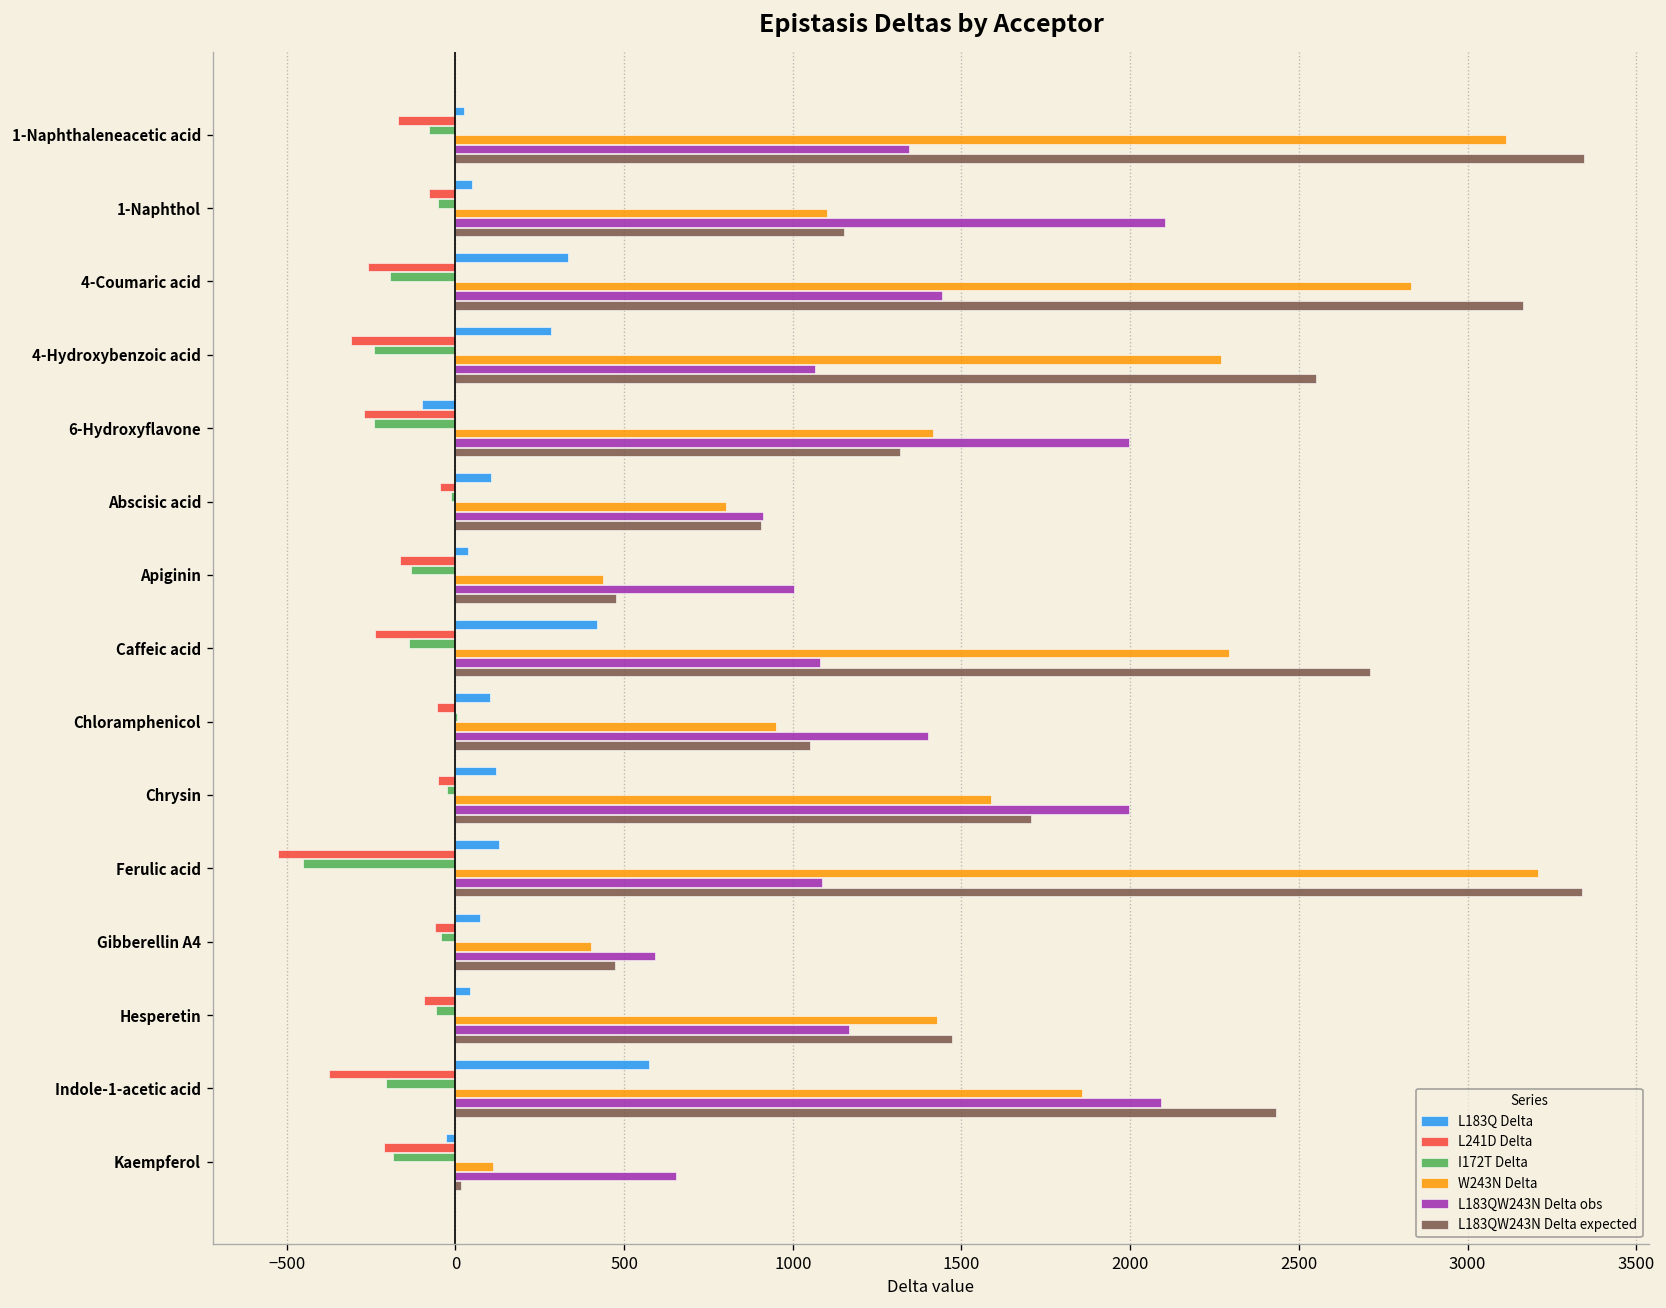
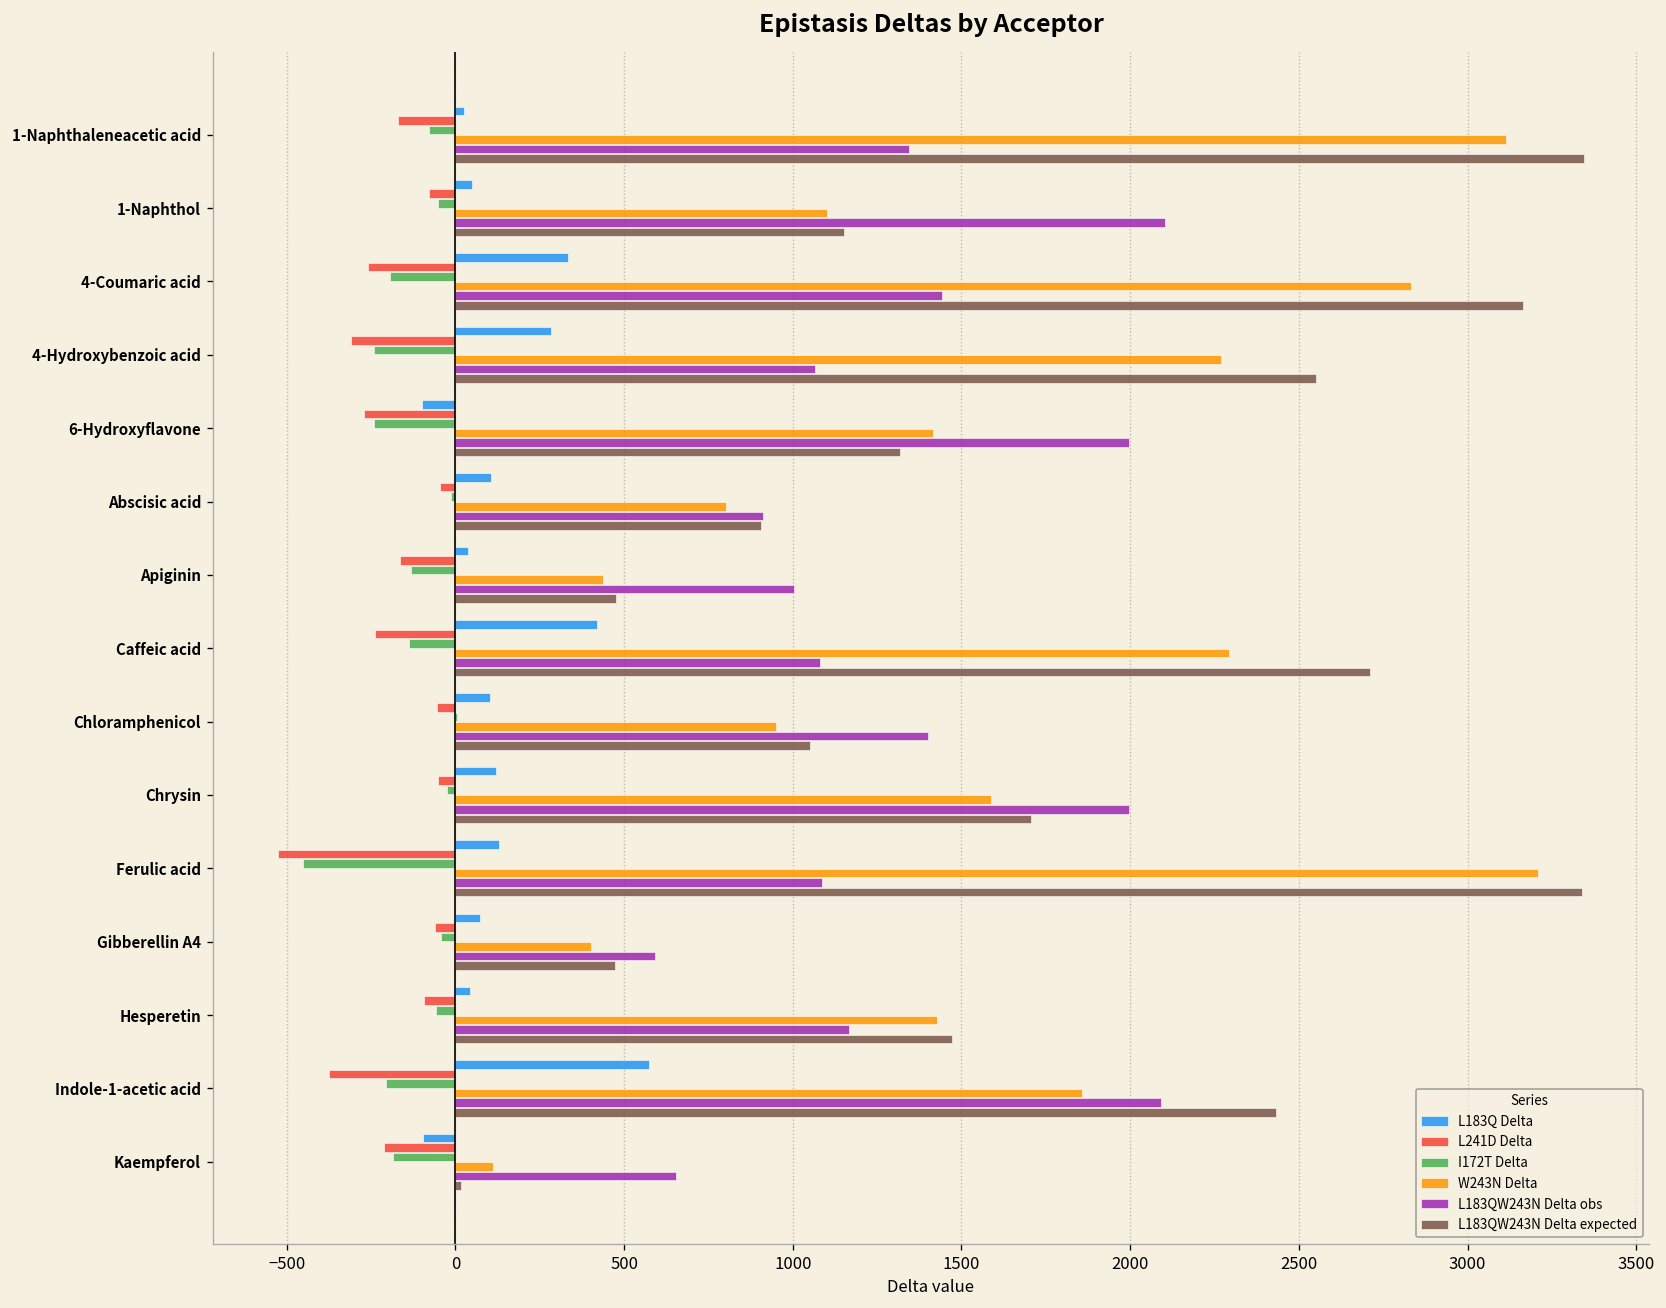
  {
    "L183Q Delta": {
      "1-Naphthaleneacetic acid": 30,
      "1-Naphthol": 50,
      "4-Coumaric acid": 330,
      "4-Hydroxybenzoic acid": 280,
      "6-Hydroxyflavone": -100,
      "Abscisic acid": 110,
      "Apiginin": 40,
      "Caffeic acid": 420,
      "Chloramphenicol": 100,
      "Chrysin": 120,
      "Ferulic acid": 130,
      "Gibberellin A4": 70,
      "Hesperetin": 40,
      "Indole-1-acetic acid": 580,
-     "Kaempferol": -30
+     "Kaempferol": -100
    },
    "L241D Delta": {
      "1-Naphthaleneacetic acid": -170,
      "1-Naphthol": -80,
      "4-Coumaric acid": -260,
      "4-Hydroxybenzoic acid": -310,
      "6-Hydroxyflavone": -270,
      "Abscisic acid": -40,
      "Apiginin": -170,
      "Caffeic acid": -240,
      "Chloramphenicol": -60,
      "Chrysin": -50,
      "Ferulic acid": -530,
      "Gibberellin A4": -60,
      "Hesperetin": -90,
      "Indole-1-acetic acid": -370,
      "Kaempferol": -210
    },
    "I172T Delta": {
      "1-Naphthaleneacetic acid": -80,
      "1-Naphthol": -50,
      "4-Coumaric acid": -190,
      "4-Hydroxybenzoic acid": -240,
      "6-Hydroxyflavone": -240,
      "Abscisic acid": -10,
      "Apiginin": -130,
      "Caffeic acid": -140,
      "Chrysin": -20,
      "Ferulic acid": -450,
      "Gibberellin A4": -40,
      "Hesperetin": -60,
      "Indole-1-acetic acid": -210,
      "Kaempferol": -190
    },
    "W243N Delta": {
      "1-Naphthaleneacetic acid": 3110,
      "1-Naphthol": 1100,
      "4-Coumaric acid": 2830,
      "4-Hydroxybenzoic acid": 2270,
      "6-Hydroxyflavone": 1420,
      "Abscisic acid": 800,
      "Apiginin": 440,
      "Caffeic acid": 2290,
      "Chloramphenicol": 950,
      "Chrysin": 1590,
      "Ferulic acid": 3210,
      "Gibberellin A4": 400,
      "Hesperetin": 1430,
      "Indole-1-acetic acid": 1860,
      "Kaempferol": 110
    },
    "L183QW243N Delta obs": {
      "1-Naphthaleneacetic acid": 1340,
      "1-Naphthol": 2100,
      "4-Coumaric acid": 1440,
      "4-Hydroxybenzoic acid": 1070,
      "6-Hydroxyflavone": 2000,
      "Abscisic acid": 910,
      "Apiginin": 1000,
      "Caffeic acid": 1080,
      "Chloramphenicol": 1400,
      "Chrysin": 2000,
      "Ferulic acid": 1090,
      "Gibberellin A4": 590,
      "Hesperetin": 1170,
      "Indole-1-acetic acid": 2090,
      "Kaempferol": 650
    },
    "L183QW243N Delta expected": {
      "1-Naphthaleneacetic acid": 3350,
      "1-Naphthol": 1150,
      "4-Coumaric acid": 3170,
      "4-Hydroxybenzoic acid": 2550,
      "6-Hydroxyflavone": 1320,
      "Abscisic acid": 910,
      "Apiginin": 480,
      "Caffeic acid": 2710,
      "Chloramphenicol": 1050,
      "Chrysin": 1710,
      "Ferulic acid": 3340,
      "Gibberellin A4": 470,
      "Hesperetin": 1470,
      "Indole-1-acetic acid": 2430,
      "Kaempferol": 20
    }
  }
